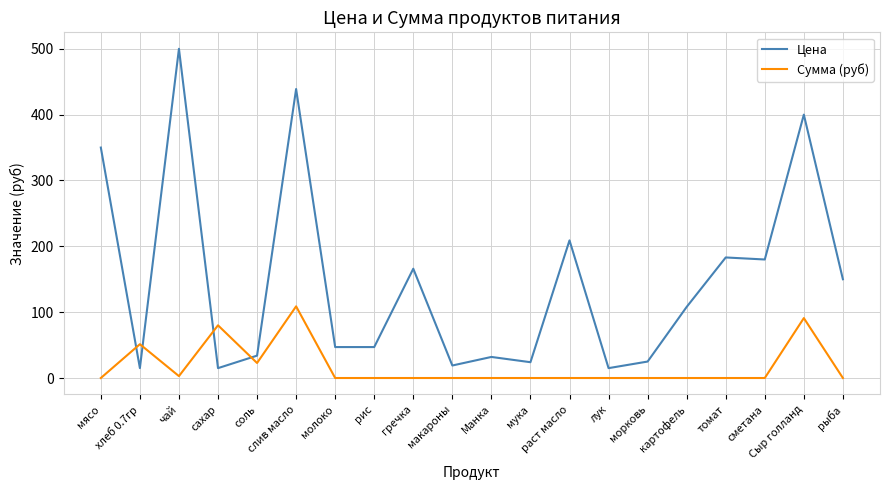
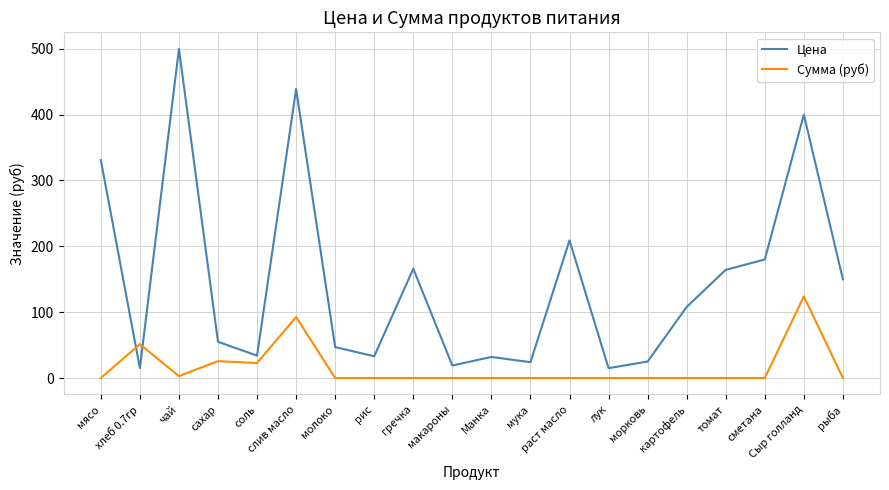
  {
    "Цена": {
-     "мясо": 350,
+     "мясо": 330,
      "хлеб 0.7гр": 20,
      "чай": 500,
-     "сахар": 20,
+     "сахар": 60,
      "соль": 30,
      "слив масло": 440,
      "молоко": 50,
-     "рис": 50,
+     "рис": 30,
      "гречка": 170,
      "макароны": 20,
      "Манка": 30,
      "мука": 20,
      "раст масло": 210,
      "лук": 20,
      "морковь": 30,
      "картофель": 110,
-     "томат": 180,
+     "томат": 160,
      "сметана": 180,
      "Сыр голланд": 400,
      "рыба": 150
    },
    "Сумма (руб)": {
      "мясо": 0,
      "хлеб 0.7гр": 50,
      "чай": 0,
-     "сахар": 80,
+     "сахар": 30,
      "соль": 20,
-     "слив масло": 110,
+     "слив масло": 90,
      "молоко": 0,
      "рис": 0,
      "гречка": 0,
      "макароны": 0,
      "Манка": 0,
      "мука": 0,
      "раст масло": 0,
      "лук": 0,
      "морковь": 0,
      "картофель": 0,
      "томат": 0,
      "сметана": 0,
-     "Сыр голланд": 90,
+     "Сыр голланд": 120,
      "рыба": 0
    }
  }
